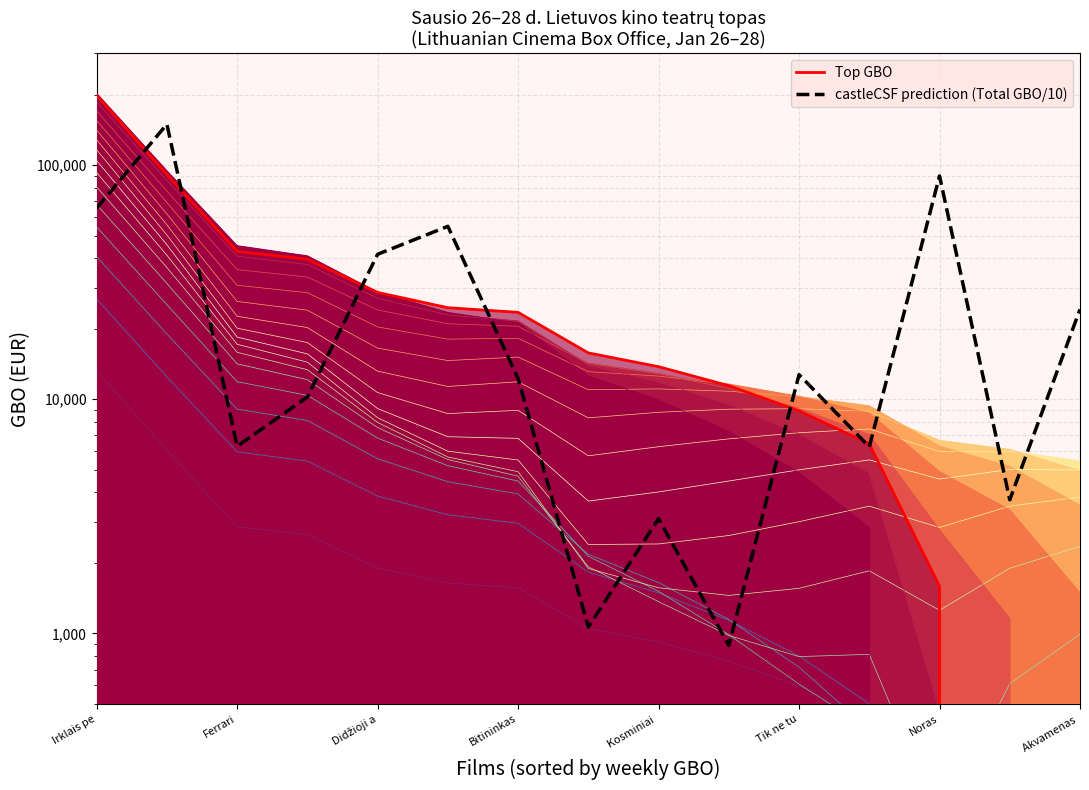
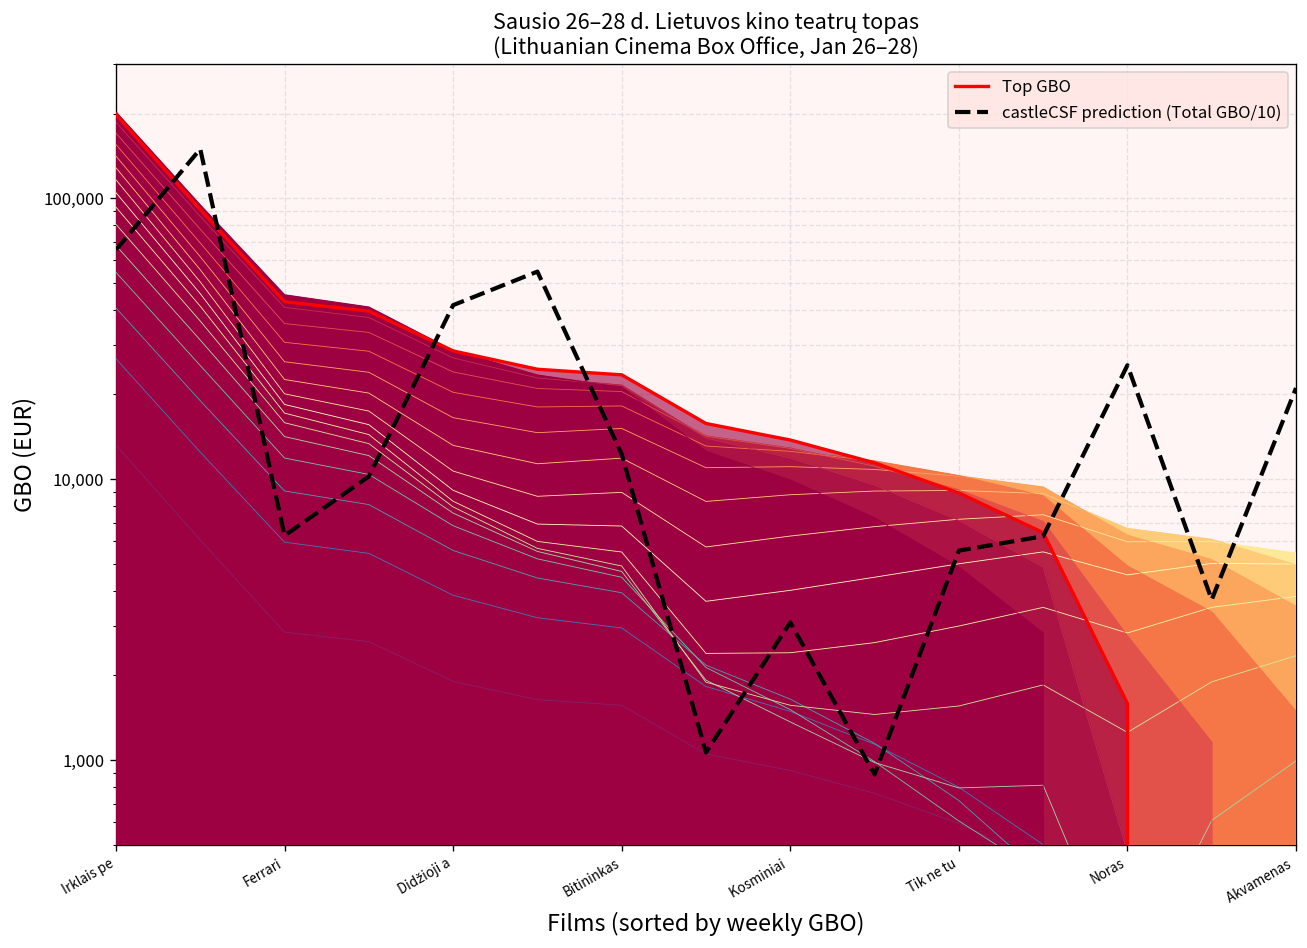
  {
    "Top GBO": {
      "Ferrari": "43,000",
      "Bitininkas": "23,000",
      "Kosminiai": "14,000",
      "Noras": "1,600"
    },
    "castleCSF prediction (Total GBO/10)": {
      "Irklais pe": "65,000",
      "Ferrari": "6,300",
      "Didžioji a": "42,000",
      "Bitininkas": "12,000",
      "Kosminiai": "3,100",
-     "Tik ne tu": "13,000",
-     "Noras": "90,000",
-     "Akvamenas": "24,000"
+     "Tik ne tu": "5,600",
+     "Noras": "25,000",
+     "Akvamenas": "21,000"
    }
  }
